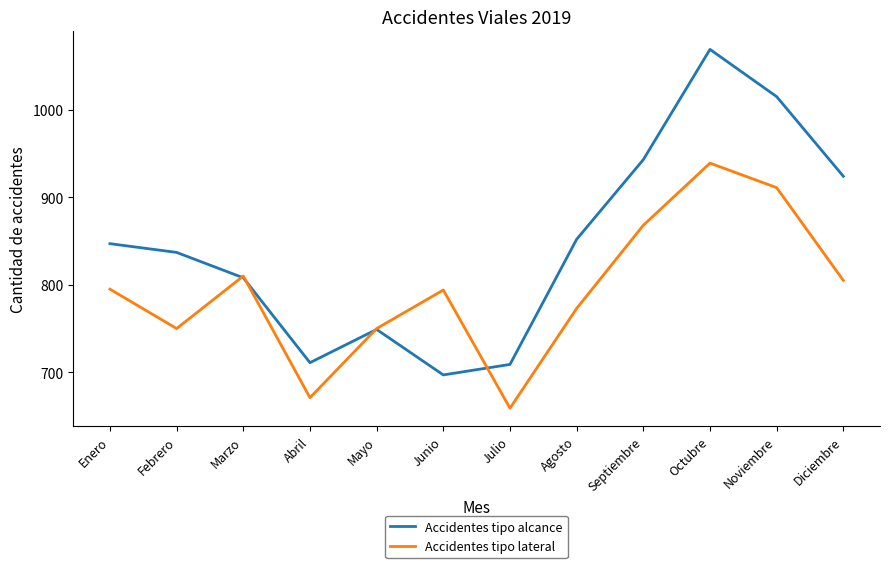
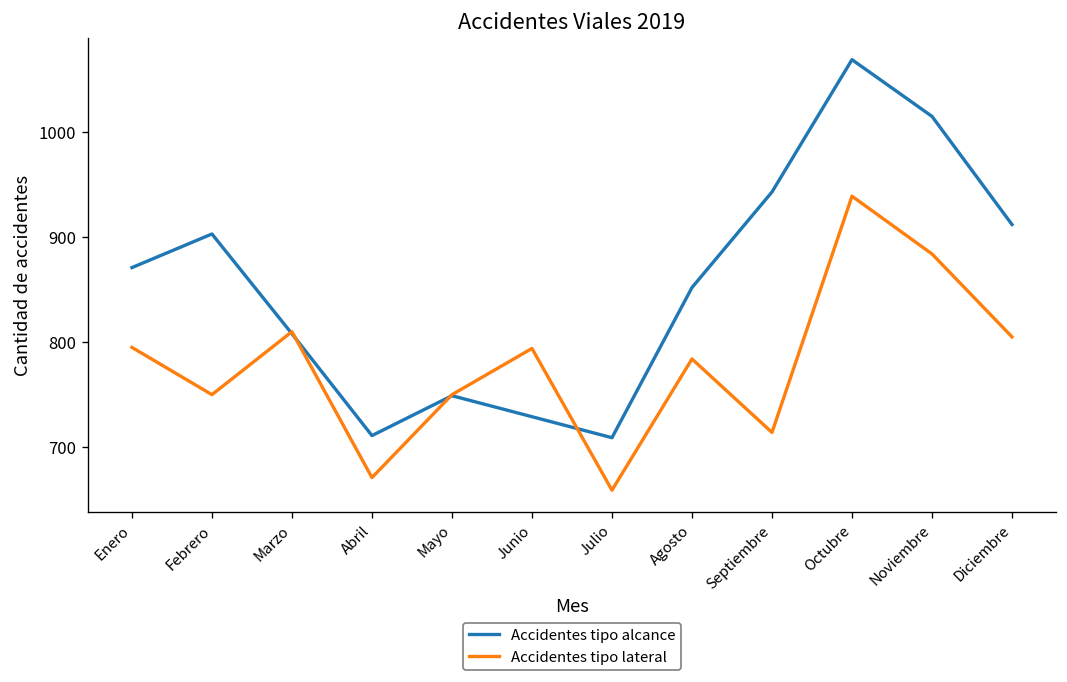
  {
    "Accidentes tipo alcance": {
-     "Enero": 850,
-     "Febrero": 840,
+     "Enero": 870,
+     "Febrero": 900,
      "Abril": 710,
-     "Junio": 700,
+     "Junio": 730,
      "Julio": 710,
      "Agosto": 850,
      "Septiembre": 940,
      "Octubre": 1070,
      "Noviembre": 1020,
-     "Diciembre": 920
+     "Diciembre": 910
    },
    "Accidentes tipo lateral": {
      "Enero": 800,
      "Febrero": 750,
      "Abril": 670,
      "Junio": 790,
      "Julio": 660,
-     "Agosto": 770,
-     "Septiembre": 870,
+     "Agosto": 780,
+     "Septiembre": 710,
      "Octubre": 940,
-     "Noviembre": 910,
+     "Noviembre": 880,
      "Diciembre": 810
    }
  }
